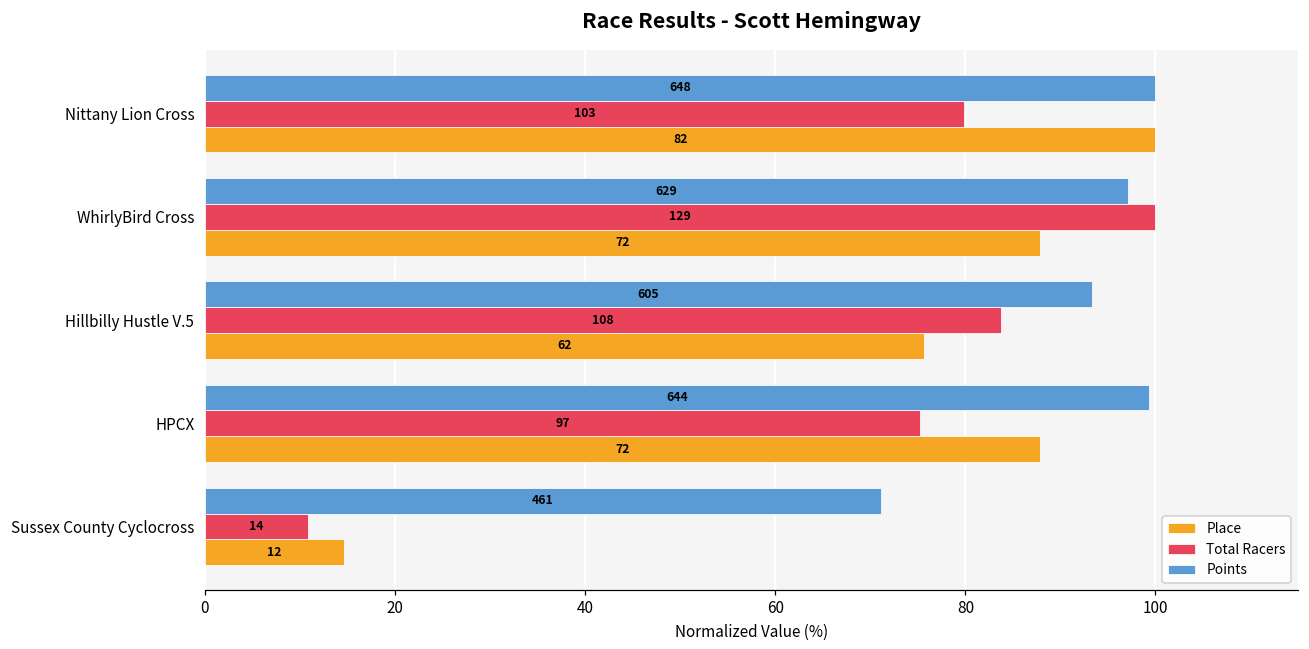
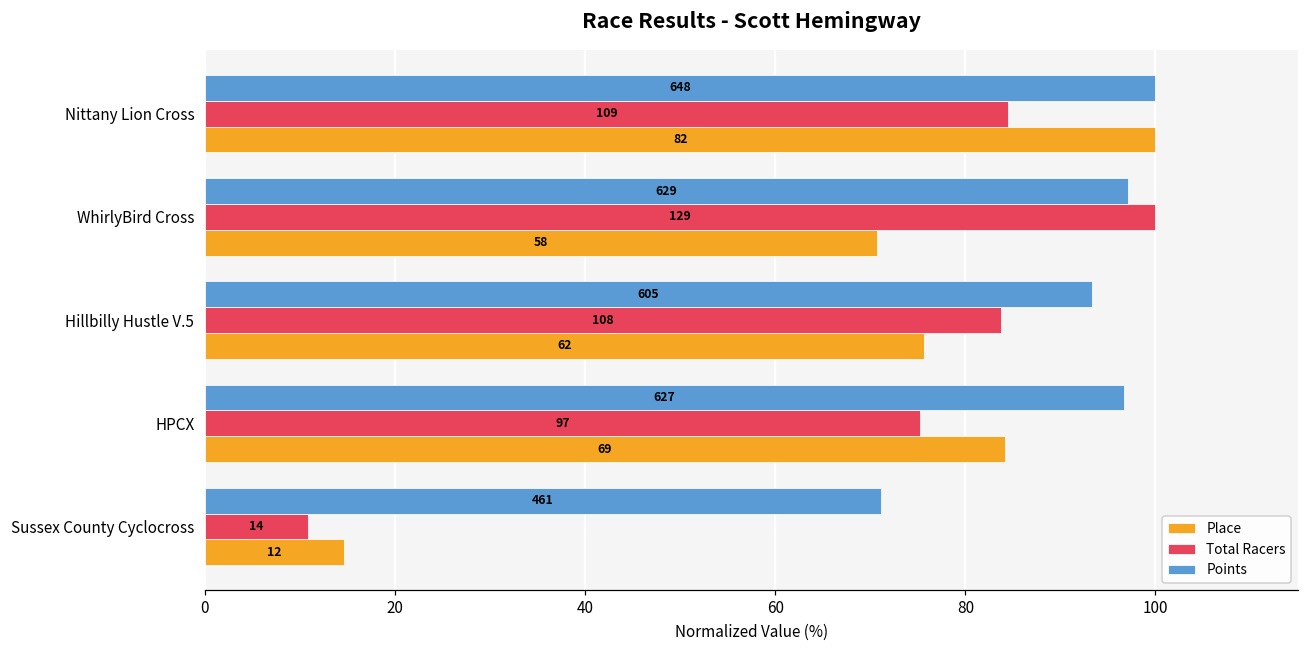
  {
    "Place": {
-     "WhirlyBird Cross": 72,
-     "HPCX": 72
+     "WhirlyBird Cross": 58,
+     "HPCX": 69
    },
    "Total Racers": {
-     "Nittany Lion Cross": 103
+     "Nittany Lion Cross": 109
    },
    "Points": {
-     "HPCX": 644
+     "HPCX": 627
    }
  }
